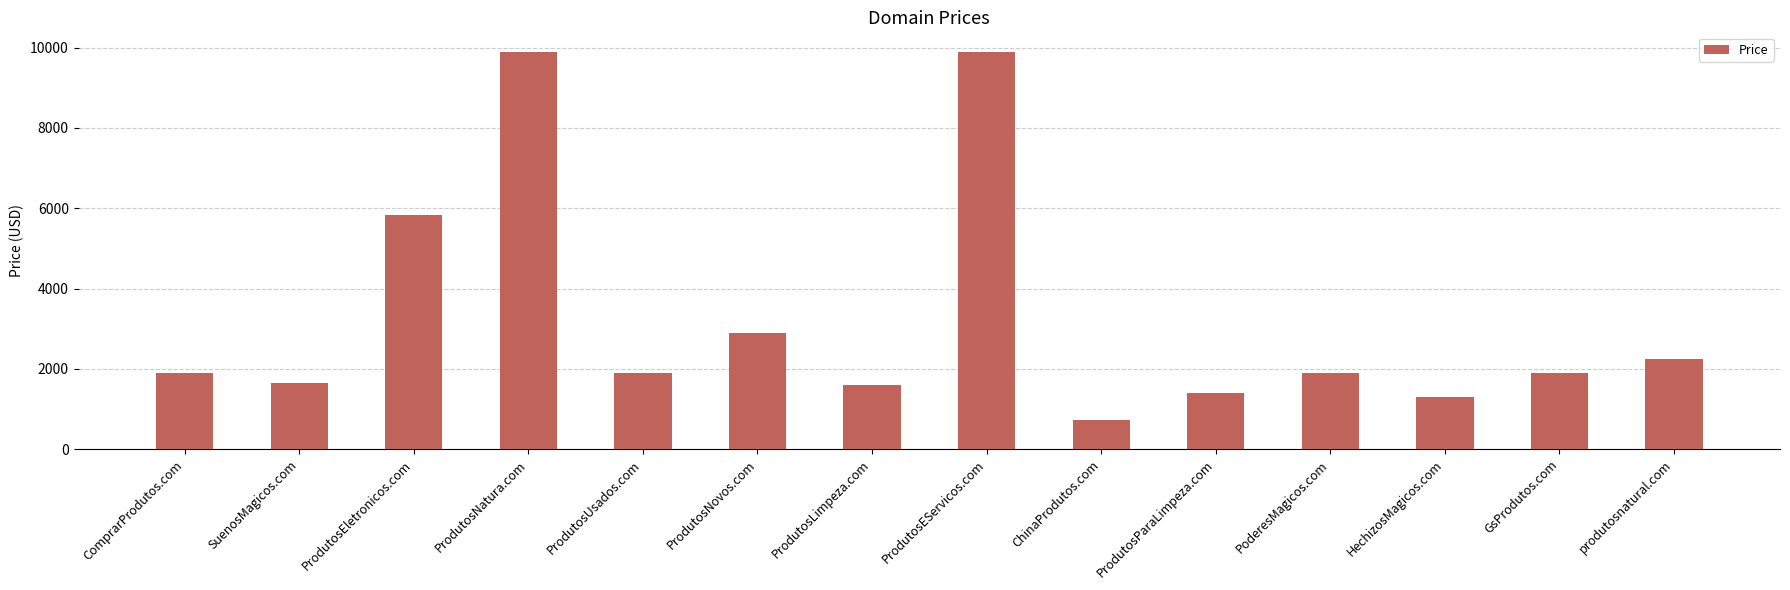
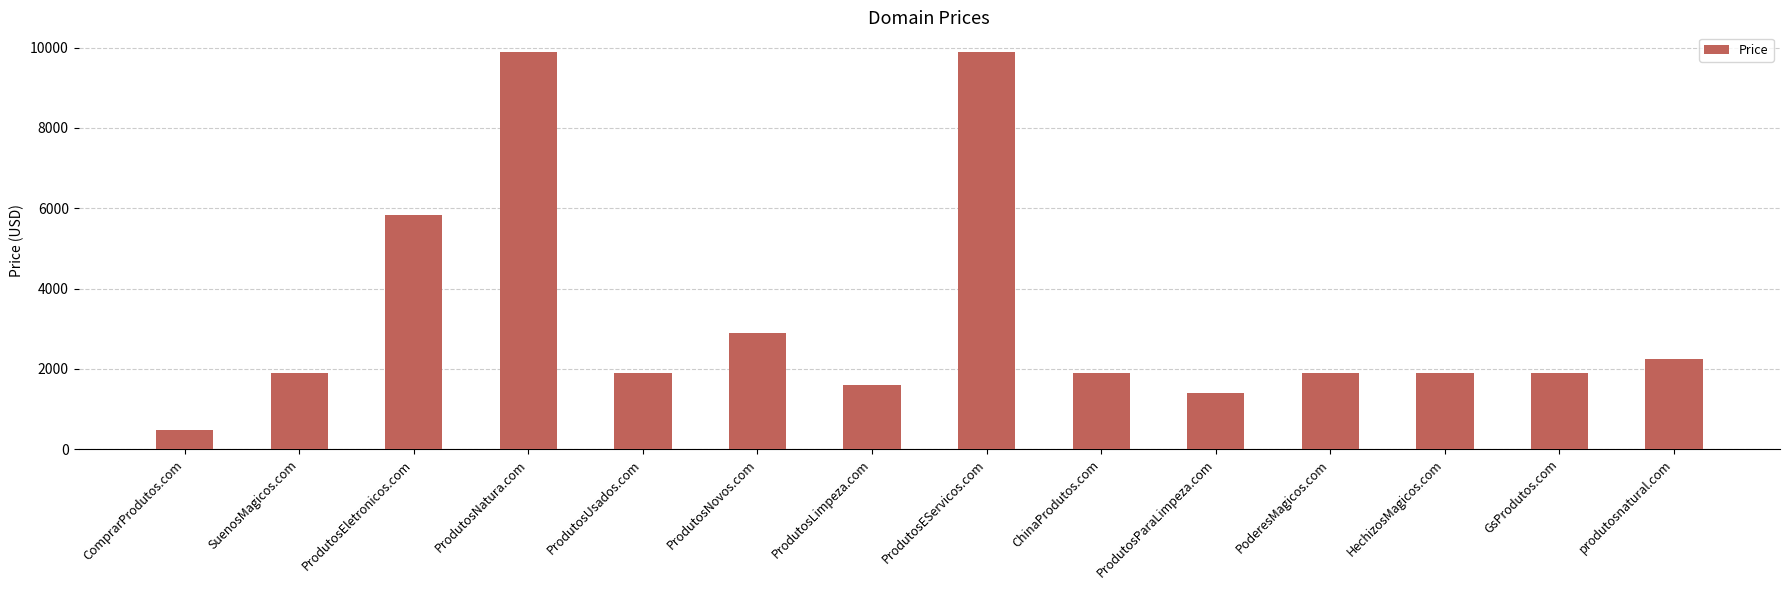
  {
-   "ComprarProdutos.com": 1900,
-   "SuenosMagicos.com": 1700,
+   "ComprarProdutos.com": 500,
+   "SuenosMagicos.com": 1900,
    "ProdutosEletronicos.com": 5800,
    "ProdutosNatura.com": 9900,
    "ProdutosUsados.com": 1900,
    "ProdutosNovos.com": 2900,
    "ProdutosLimpeza.com": 1600,
    "ProdutosEServicos.com": 9900,
-   "ChinaProdutos.com": 700,
+   "ChinaProdutos.com": 1900,
    "ProdutosParaLimpeza.com": 1400,
    "PoderesMagicos.com": 1900,
-   "HechizosMagicos.com": 1300,
+   "HechizosMagicos.com": 1900,
    "GsProdutos.com": 1900,
    "produtosnatural.com": 2300
  }
